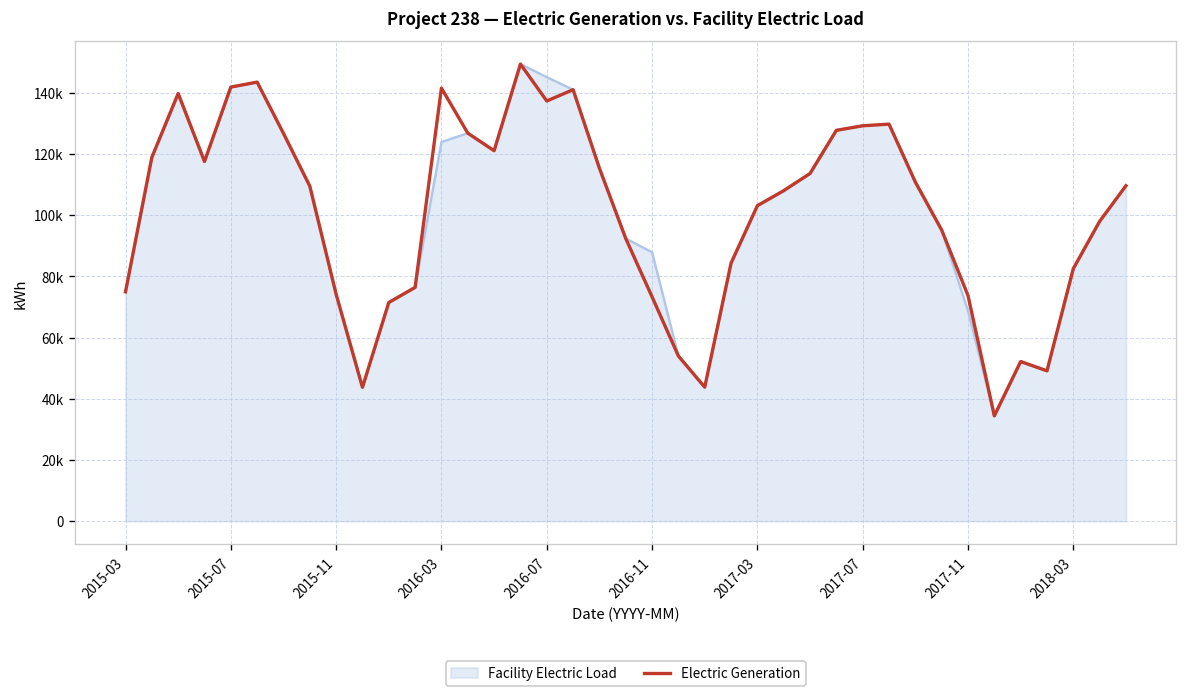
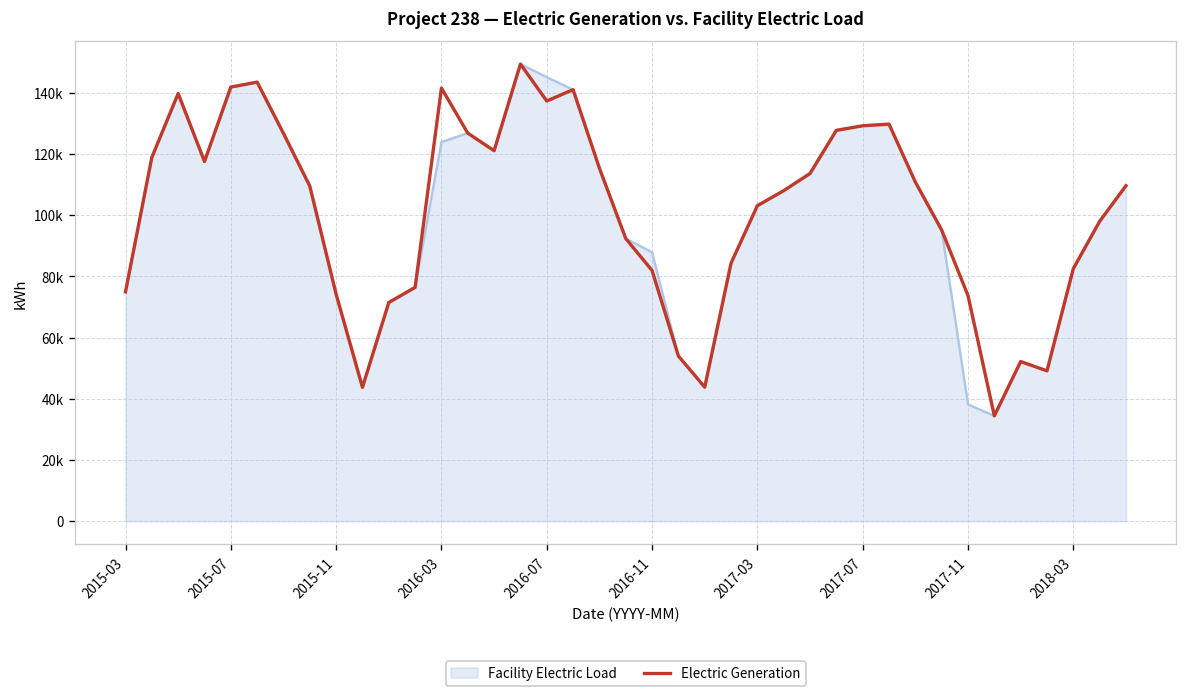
  {
    "Facility Electric Load": {
      "2016-03": 124000,
      "2016-07": 145000,
      "2016-11": 88000,
-     "2017-11": 69000
+     "2017-11": 38000
    },
    "Electric Generation": {
      "2016-03": 142000,
      "2016-07": 137000,
-     "2016-11": 73000,
+     "2016-11": 82000,
      "2017-11": 74000
    }
  }
